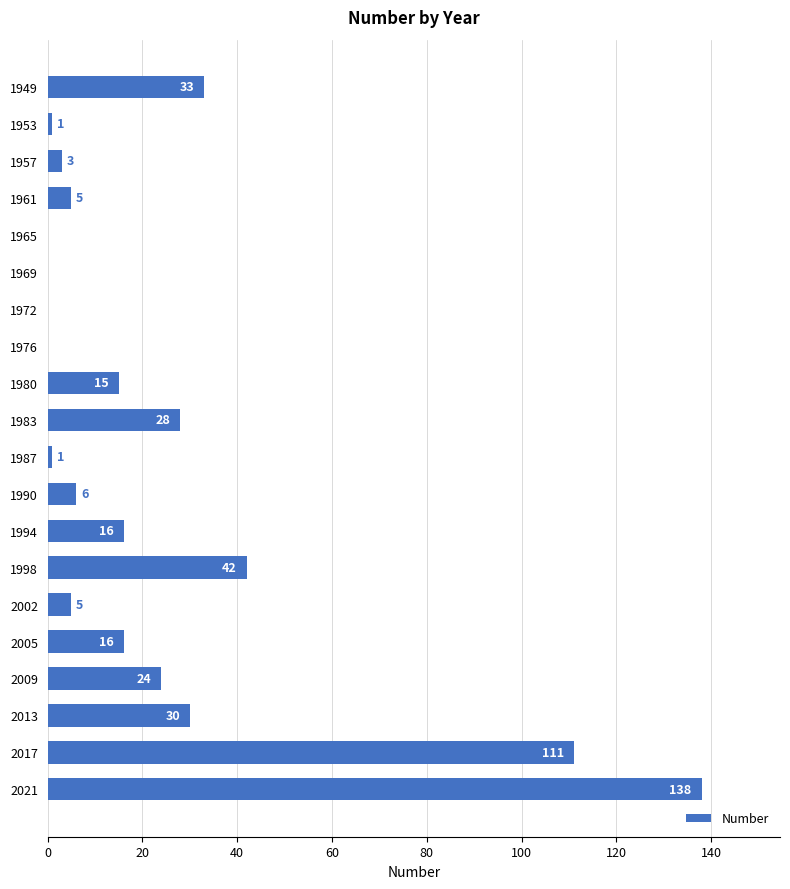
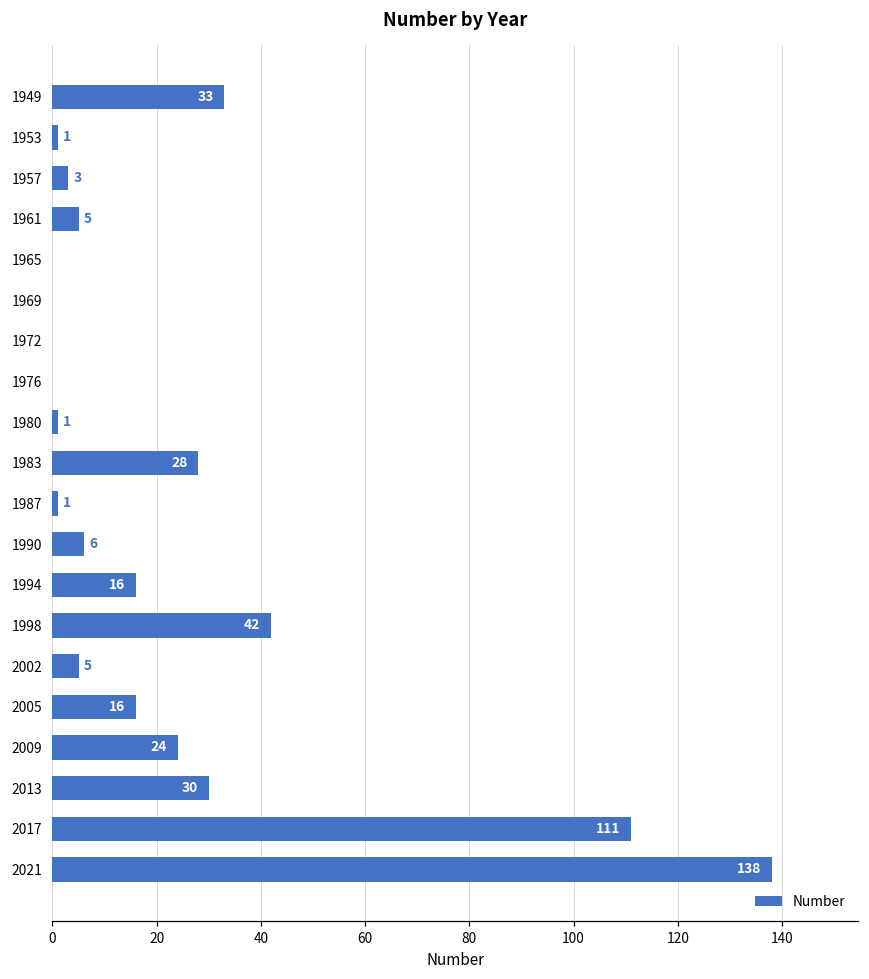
  {
    "1949": 33,
    "1953": 1,
    "1957": 3,
    "1961": 5,
-   "1980": 15,
+   "1980": 1,
    "1983": 28,
    "1987": 1,
    "1990": 6,
    "1994": 16,
    "1998": 42,
    "2002": 5,
    "2005": 16,
    "2009": 24,
    "2013": 30,
    "2017": 111,
    "2021": 138
  }
